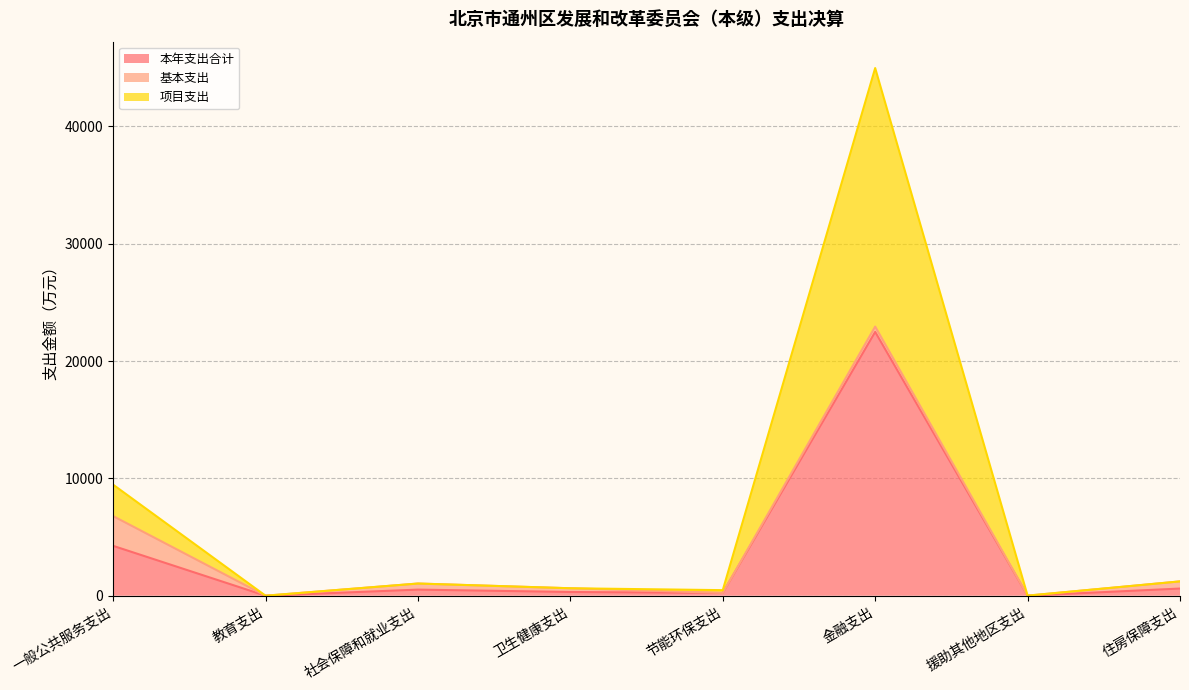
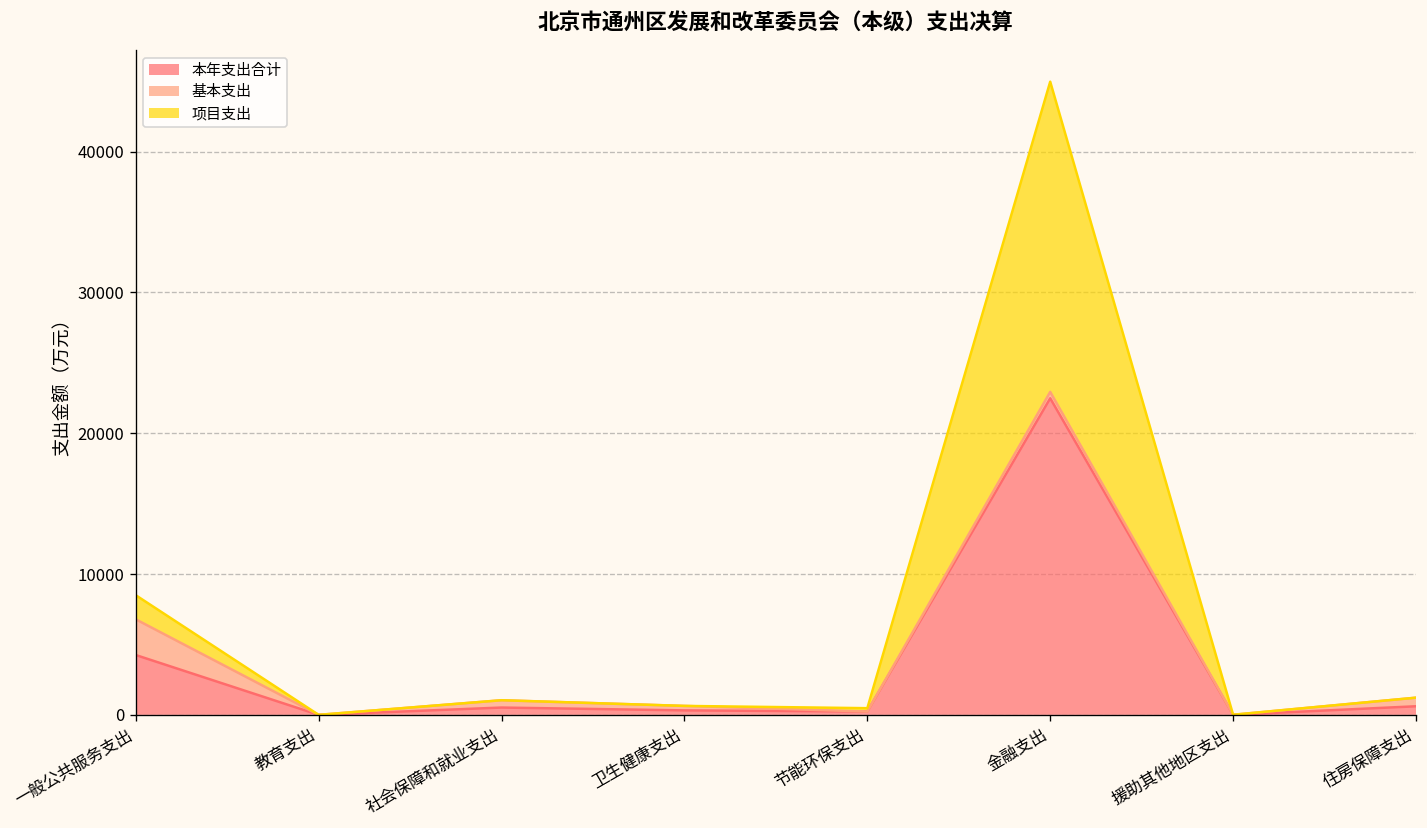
  {
    "项目支出": {
-     "一般公共服务支出": 2700,
+     "一般公共服务支出": 1700,
      "节能环保支出": 200,
      "金融支出": 22000
    }
  }
